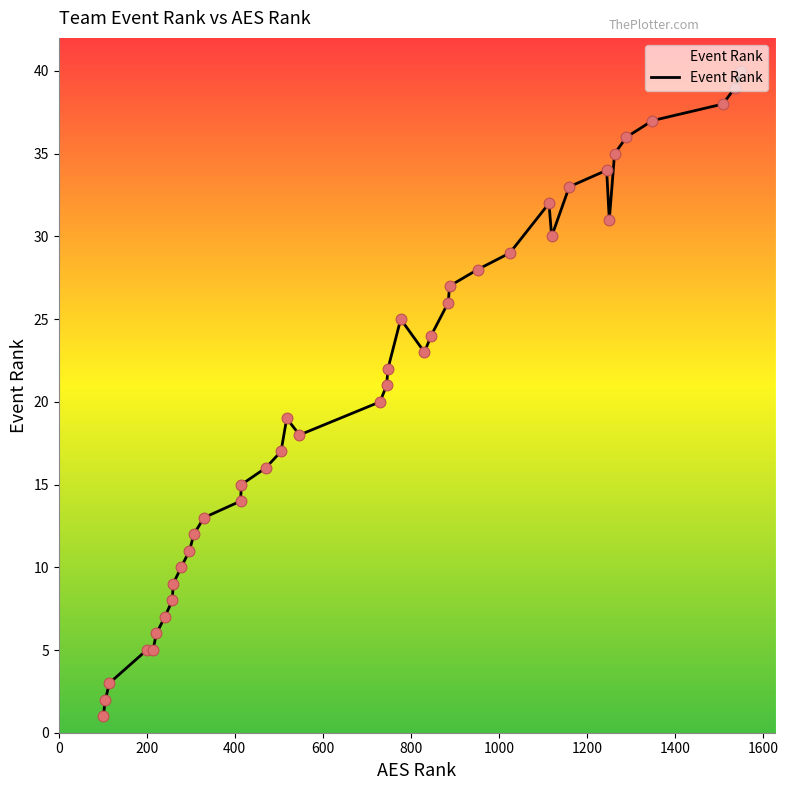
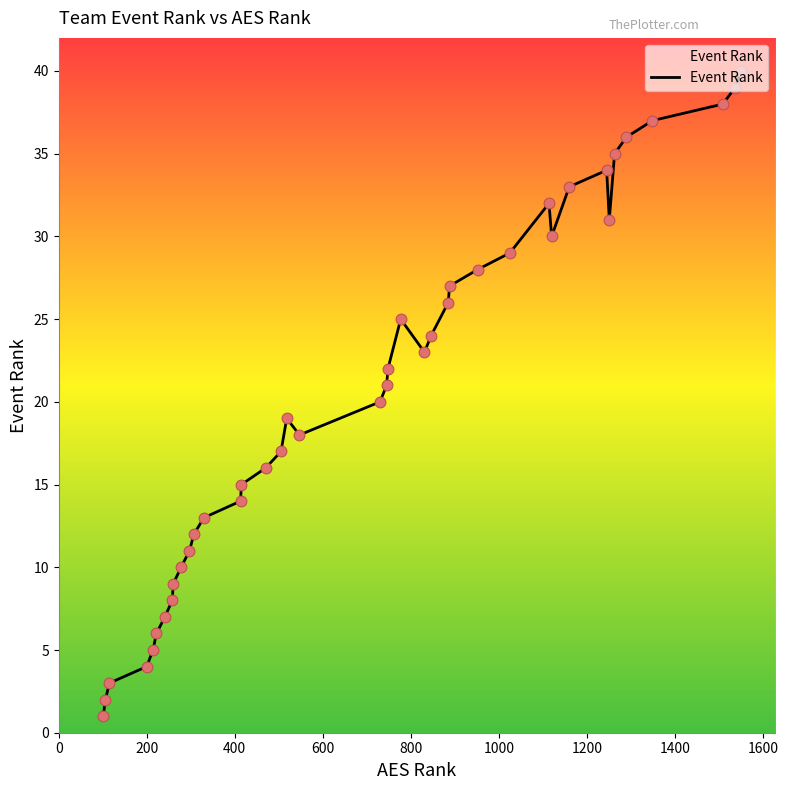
  {
-   "200": 5
+   "200": 4
  }
